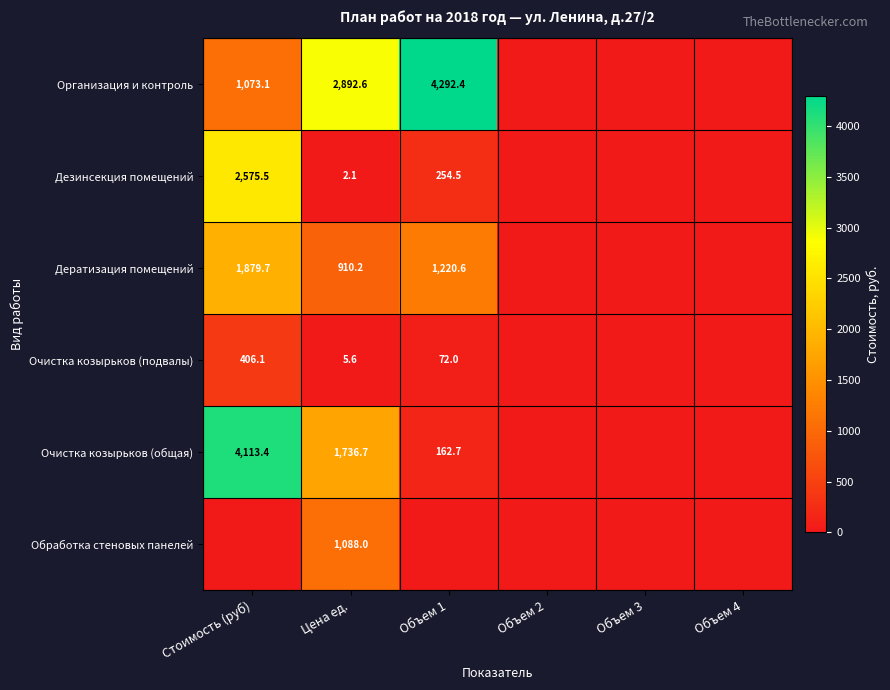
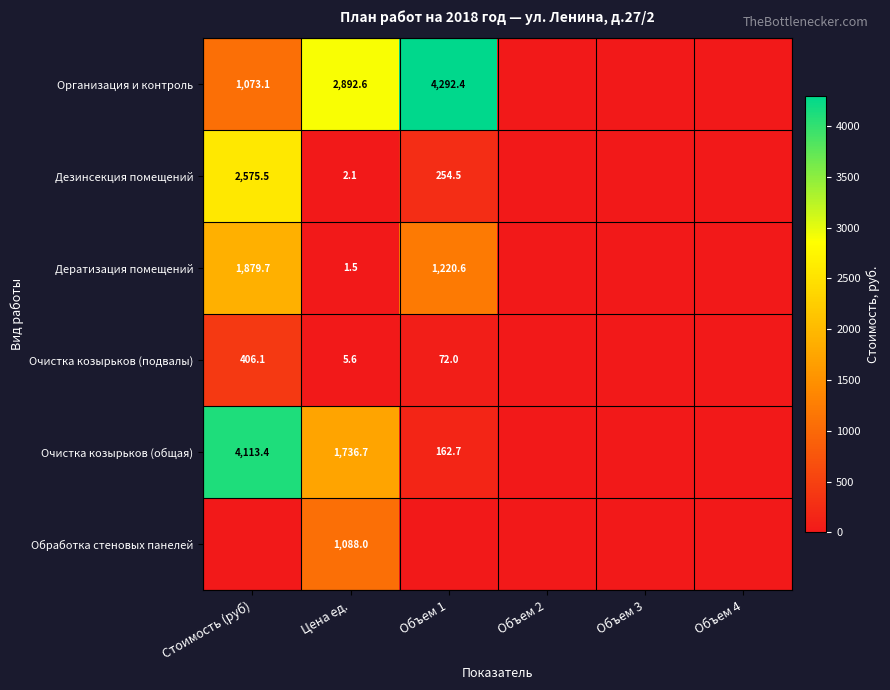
  {
    "Организация и контроль": {
      "Стоимость (руб)": "1,073.1",
      "Цена ед.": "2,892.6",
      "Объем 1": "4,292.4"
    },
    "Дезинсекция помещений": {
      "Стоимость (руб)": "2,575.5",
      "Цена ед.": "2.1",
      "Объем 1": "254.5"
    },
    "Дератизация помещений": {
      "Стоимость (руб)": "1,879.7",
-     "Цена ед.": "910.2",
+     "Цена ед.": "1.5",
      "Объем 1": "1,220.6"
    },
    "Очистка козырьков (подвалы)": {
      "Стоимость (руб)": "406.1",
      "Цена ед.": "5.6",
      "Объем 1": "72.0"
    },
    "Очистка козырьков (общая)": {
      "Стоимость (руб)": "4,113.4",
      "Цена ед.": "1,736.7",
      "Объем 1": "162.7"
    },
    "Обработка стеновых панелей": {
      "Цена ед.": "1,088.0"
    }
  }
